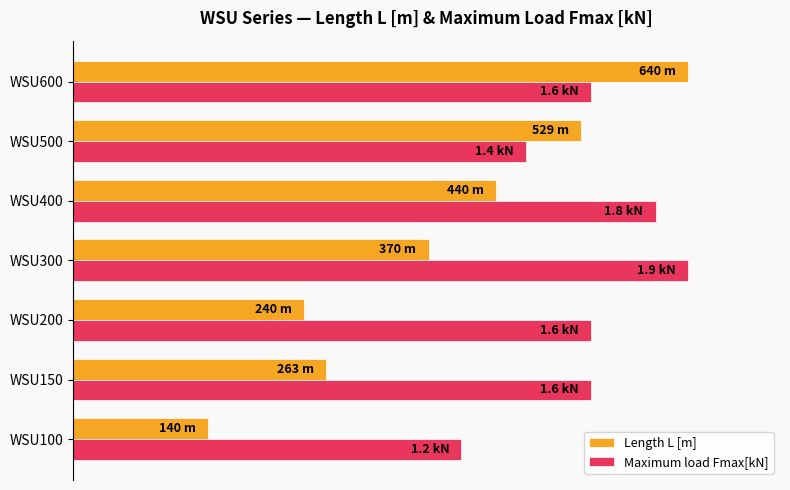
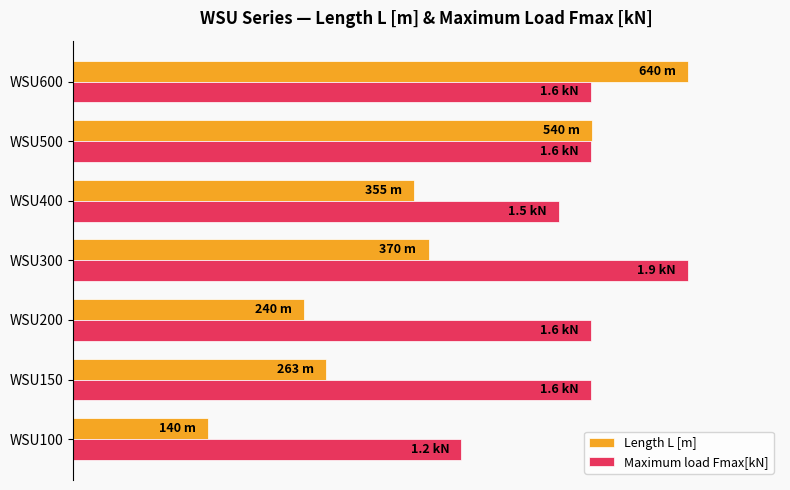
  {
    "Length L [m]": {
-     "WSU500": 529,
-     "WSU400": 440
+     "WSU500": 540,
+     "WSU400": 355
    },
    "Maximum load Fmax[kN]": {
-     "WSU500": 1.4,
-     "WSU400": 1.8
+     "WSU500": 1.6,
+     "WSU400": 1.5
    }
  }
